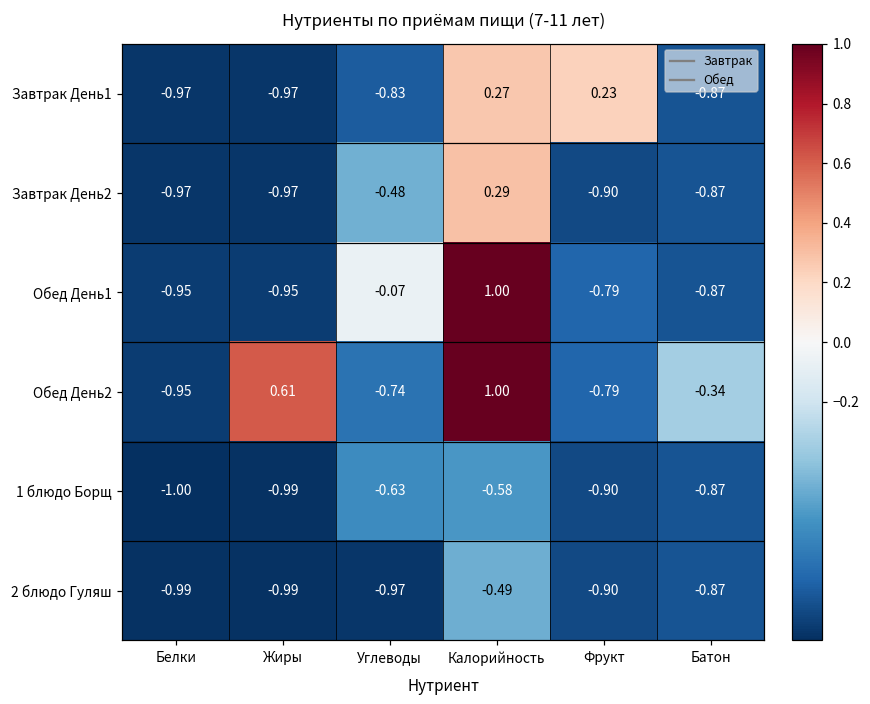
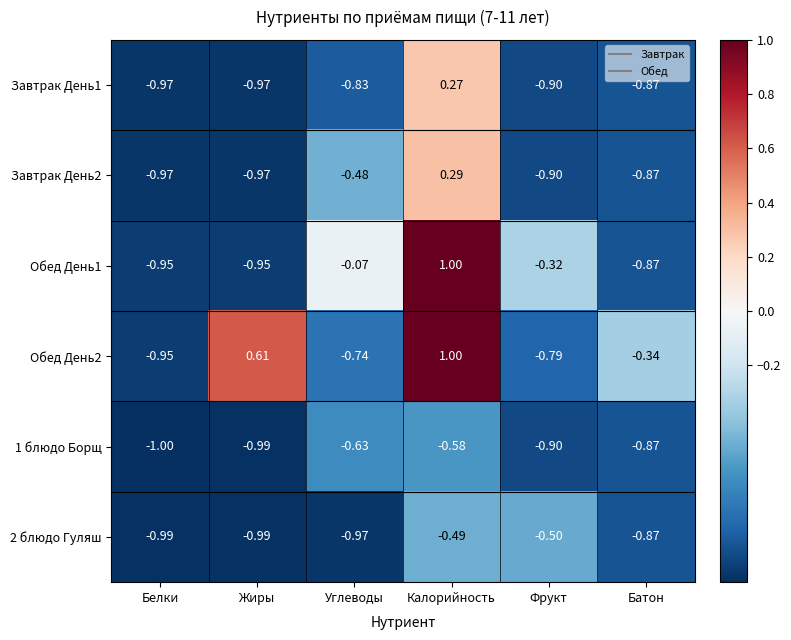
  {
    "Завтрак День1": {
      "Белки": -0.97,
      "Жиры": -0.97,
      "Углеводы": -0.83,
      "Калорийность": 0.27,
-     "Фрукт": 0.23
+     "Фрукт": -0.90
    },
    "Завтрак День2": {
      "Белки": -0.97,
      "Жиры": -0.97,
      "Углеводы": -0.48,
      "Калорийность": 0.29,
      "Фрукт": -0.90,
      "Батон": -0.87
    },
    "Обед День1": {
      "Белки": -0.95,
      "Жиры": -0.95,
      "Углеводы": -0.07,
      "Калорийность": 1.00,
-     "Фрукт": -0.79,
+     "Фрукт": -0.32,
      "Батон": -0.87
    },
    "Обед День2": {
      "Белки": -0.95,
      "Жиры": 0.61,
      "Углеводы": -0.74,
      "Калорийность": 1.00,
      "Фрукт": -0.79,
      "Батон": -0.34
    },
    "1 блюдо Борщ": {
      "Белки": -1.00,
      "Жиры": -0.99,
      "Углеводы": -0.63,
      "Калорийность": -0.58,
      "Фрукт": -0.90,
      "Батон": -0.87
    },
    "2 блюдо Гуляш": {
      "Белки": -0.99,
      "Жиры": -0.99,
      "Углеводы": -0.97,
      "Калорийность": -0.49,
-     "Фрукт": -0.90,
+     "Фрукт": -0.50,
      "Батон": -0.87
    }
  }
